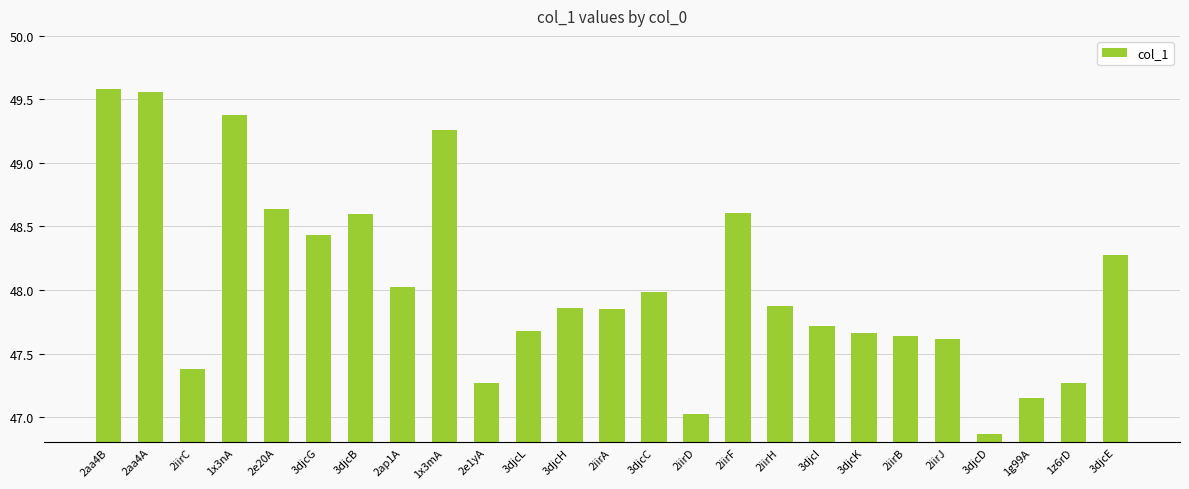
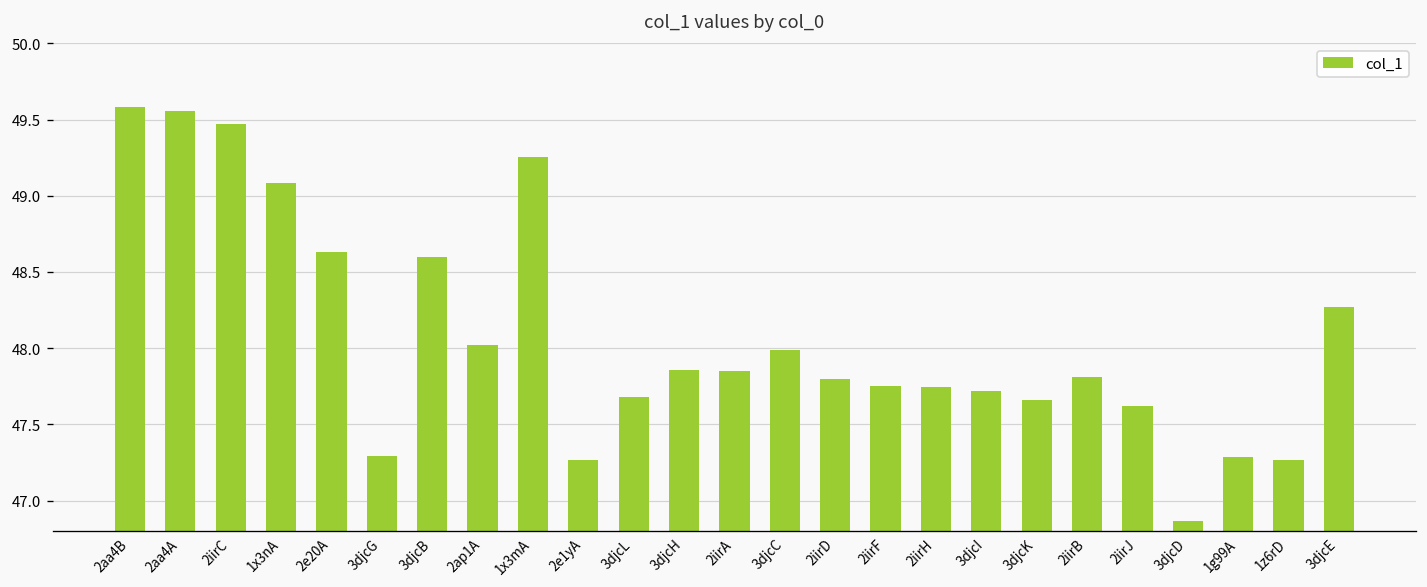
  {
    "2aa4B": 49.59,
    "2aa4A": 49.56,
-   "2iirC": 47.38,
-   "1x3nA": 49.38,
+   "2iirC": 49.47,
+   "1x3nA": 49.08,
    "2e20A": 48.63,
-   "3djcG": 48.44,
+   "3djcG": 47.30,
    "3djcB": 48.60,
    "2ap1A": 48.02,
    "1x3mA": 49.26,
    "2e1yA": 47.27,
    "3djcL": 47.68,
    "3djcH": 47.86,
    "2iirA": 47.85,
    "3djcC": 47.99,
-   "2iirD": 47.02,
-   "2iirF": 48.61,
-   "2iirH": 47.87,
+   "2iirD": 47.80,
+   "2iirF": 47.75,
+   "2iirH": 47.75,
    "3djcI": 47.72,
    "3djcK": 47.66,
-   "2iirB": 47.64,
+   "2iirB": 47.81,
    "2iirJ": 47.62,
    "3djcD": 46.87,
-   "1g99A": 47.15,
+   "1g99A": 47.29,
    "1z6rD": 47.27,
    "3djcE": 48.27
  }
